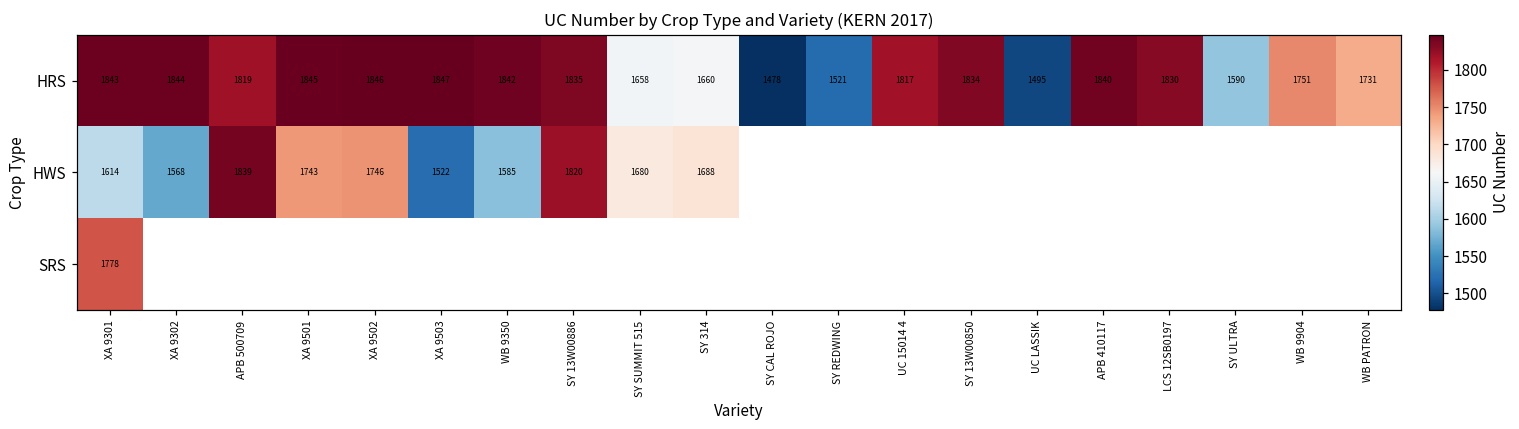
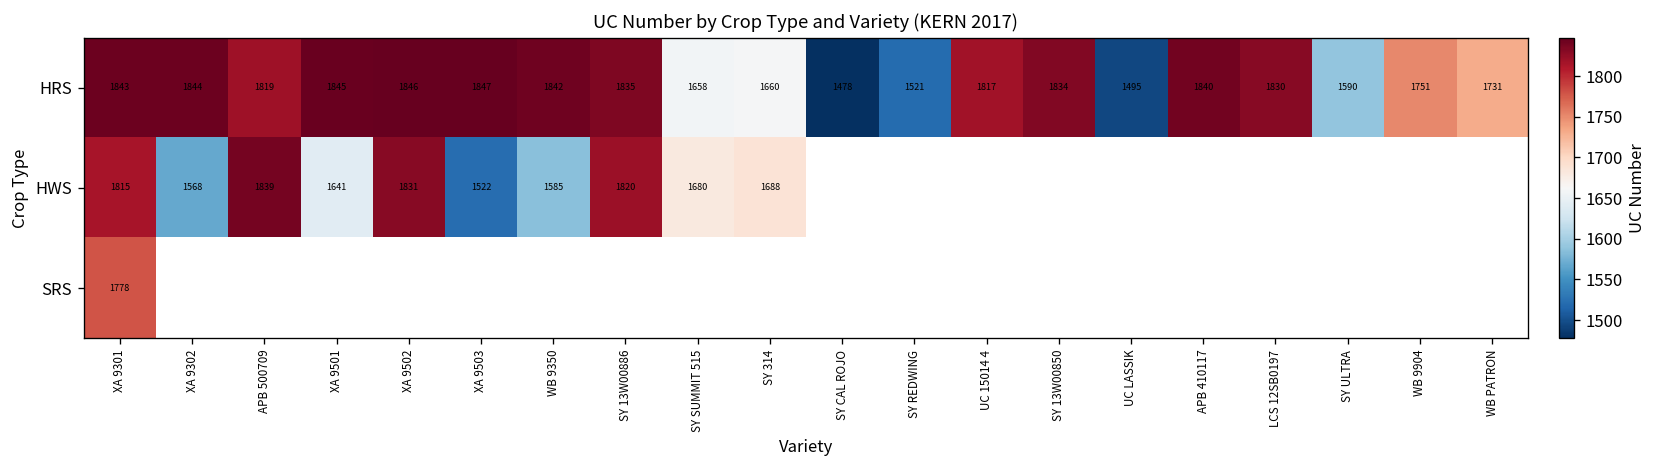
  {
    "HRS": {
      "XA 9301": 1843,
      "XA 9302": 1844,
      "APB 500709": 1819,
      "XA 9501": 1845,
      "XA 9502": 1846,
      "XA 9503": 1847,
      "WB 9350": 1842,
      "SY 13W00886": 1835,
      "SY SUMMIT 515": 1658,
      "SY 314": 1660,
      "SY CAL ROJO": 1478,
      "SY REDWING": 1521,
      "UC 15014 4": 1817,
      "SY 13W00850": 1834,
      "UC LASSIK": 1495,
      "APB 410117": 1840,
      "LCS 12SB0197": 1830,
      "SY ULTRA": 1590,
      "WB 9904": 1751,
      "WB PATRON": 1731
    },
    "HWS": {
-     "XA 9301": 1614,
+     "XA 9301": 1815,
      "XA 9302": 1568,
      "APB 500709": 1839,
-     "XA 9501": 1743,
-     "XA 9502": 1746,
+     "XA 9501": 1641,
+     "XA 9502": 1831,
      "XA 9503": 1522,
      "WB 9350": 1585,
      "SY 13W00886": 1820,
      "SY SUMMIT 515": 1680,
      "SY 314": 1688
    },
    "SRS": {
      "XA 9301": 1778
    }
  }
